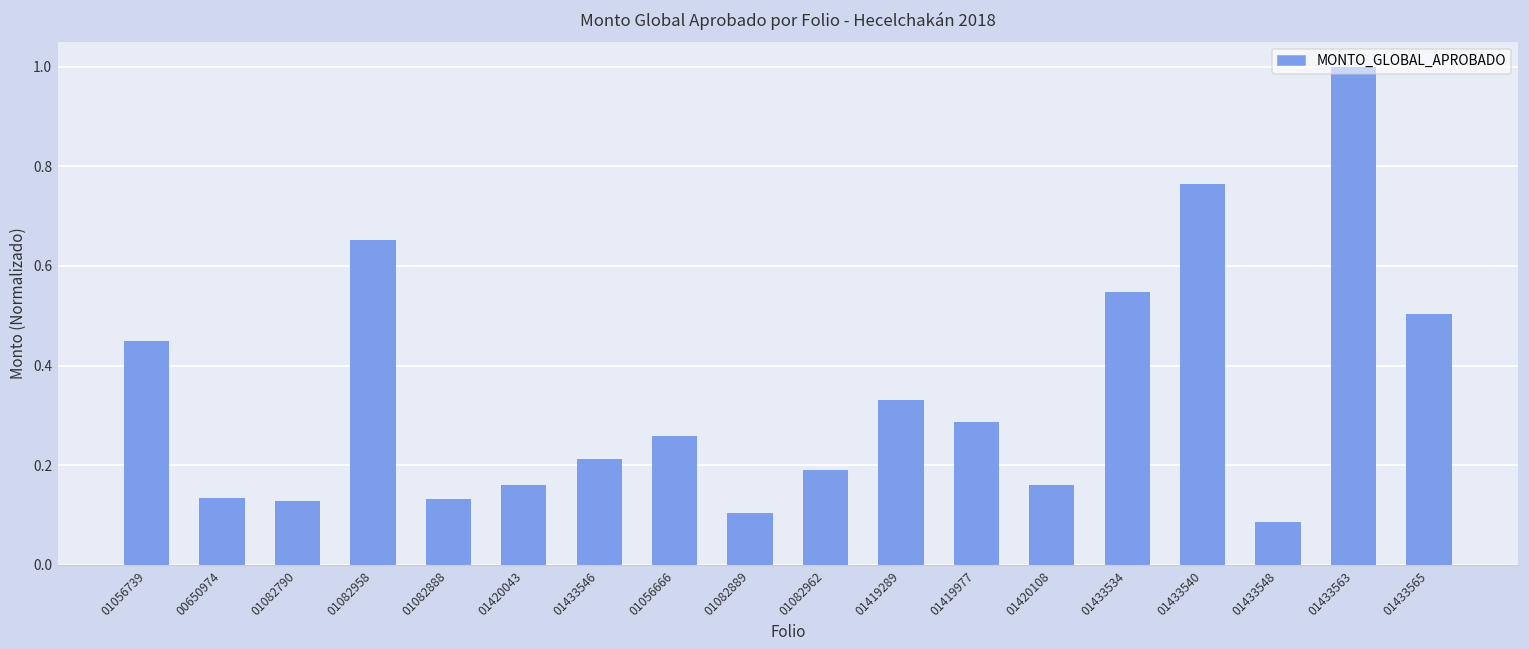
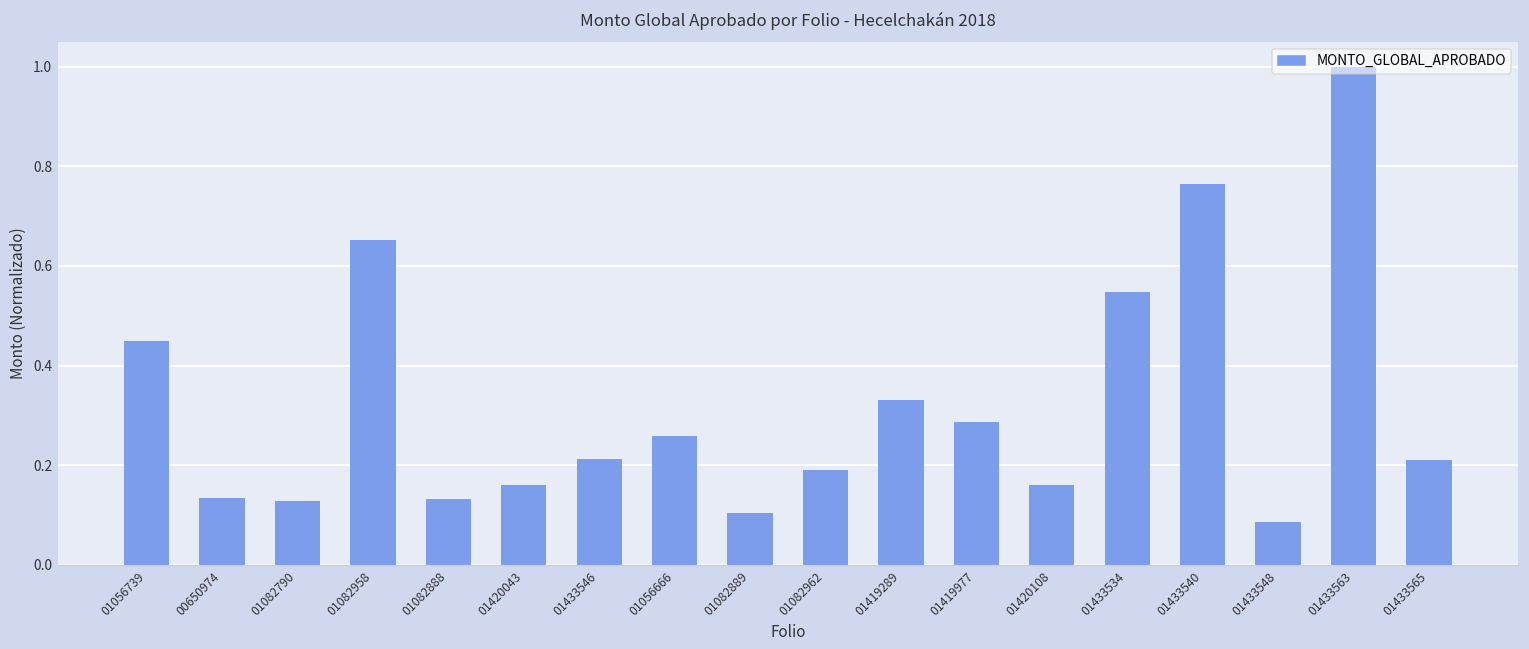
  {
    "01056739": 0.45,
    "00650974": 0.13,
    "01082790": 0.13,
    "01082958": 0.65,
    "01082888": 0.13,
    "01420043": 0.16,
    "01433546": 0.21,
    "01056666": 0.26,
    "01082889": 0.10,
    "01082962": 0.19,
    "01419289": 0.33,
    "01419977": 0.29,
    "01420108": 0.16,
    "01433534": 0.55,
    "01433540": 0.76,
    "01433548": 0.09,
-   "01433565": 0.50
+   "01433565": 0.21
  }
